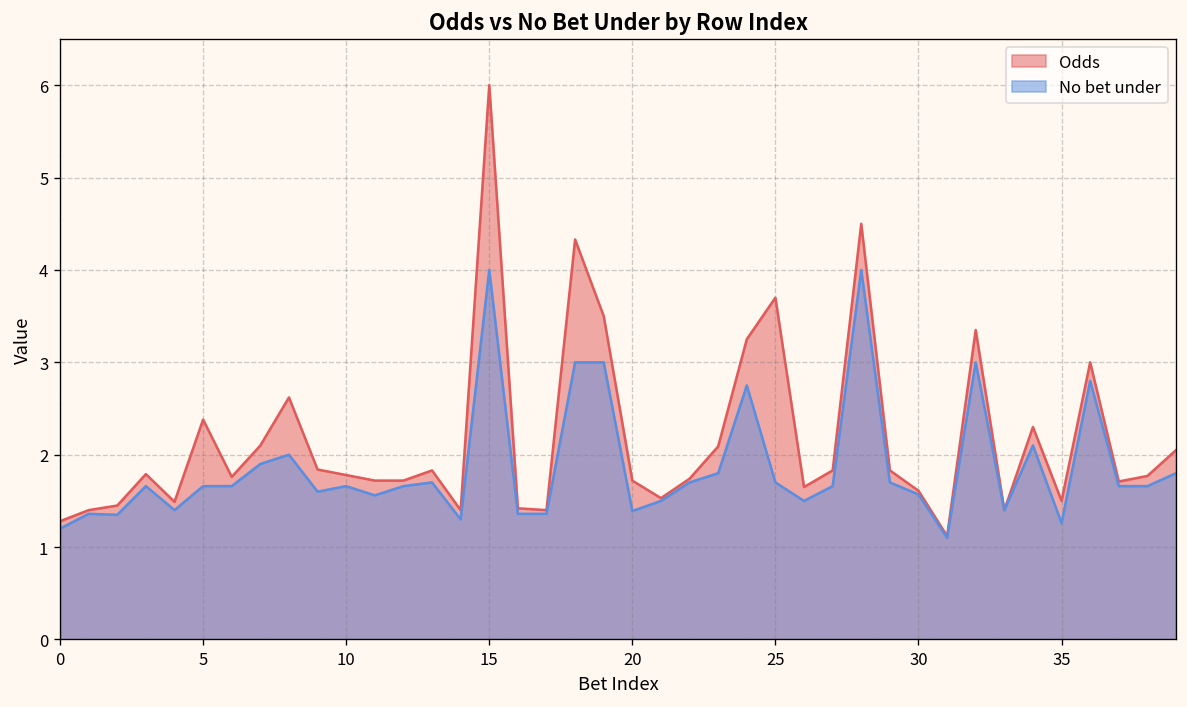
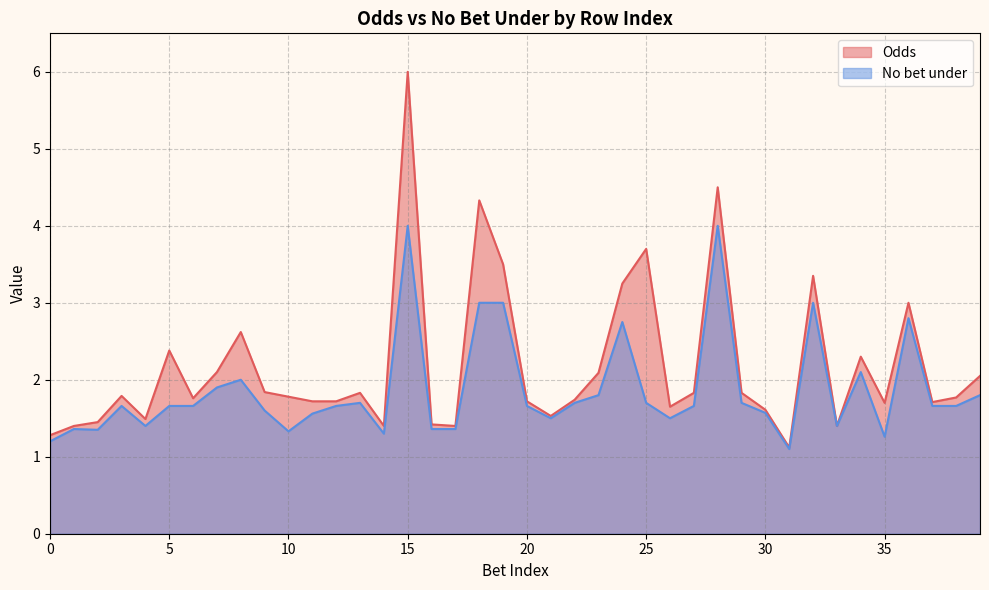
  {
    "Odds": {
      "0": 1.3,
      "5": 2.4,
      "10": 1.8,
      "15": 6.0,
      "20": 1.7,
      "25": 3.7,
      "30": 1.6,
-     "35": 1.5
+     "35": 1.7
    },
    "No bet under": {
      "0": 1.2,
      "5": 1.7,
-     "10": 1.7,
+     "10": 1.3,
      "15": 4.0,
-     "20": 1.4,
+     "20": 1.7,
      "25": 1.7,
      "30": 1.6,
      "35": 1.3
    }
  }
